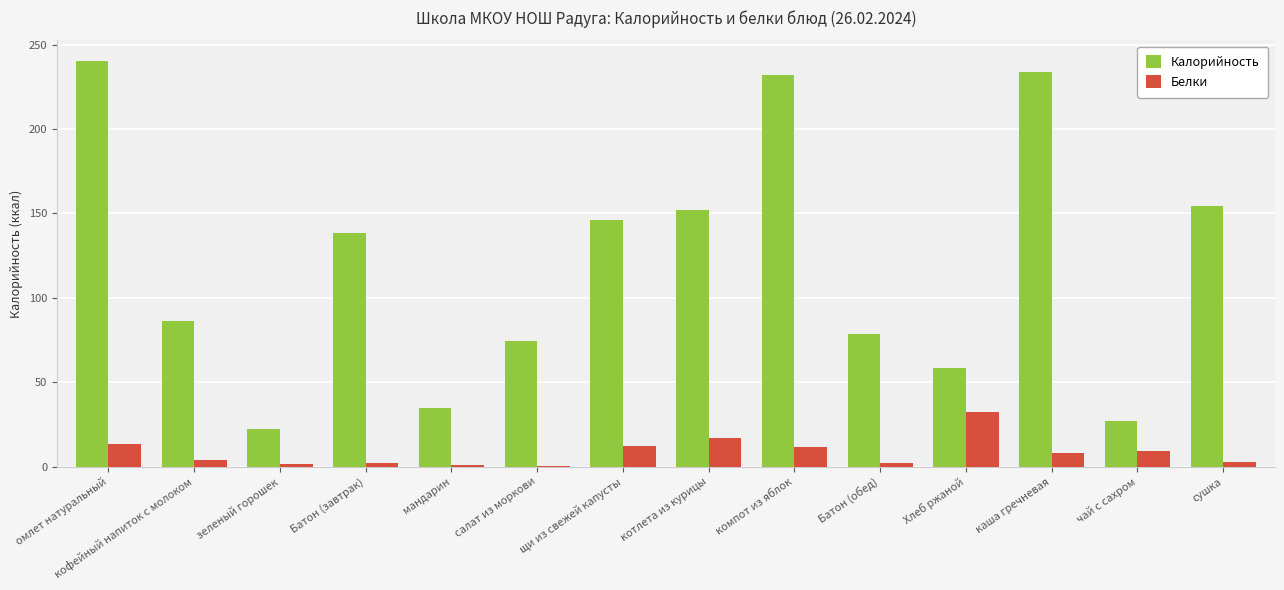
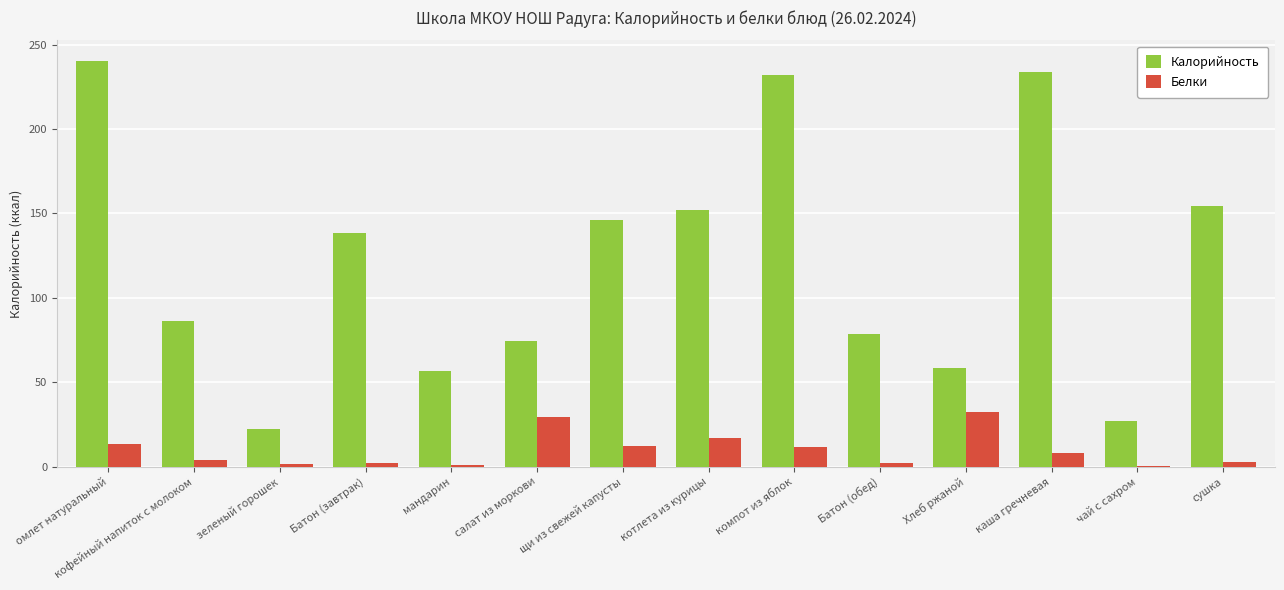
  {
    "Калорийность": {
      "омлет натуральный": 241,
      "кофейный напиток с молоком": 86,
      "зеленый горошек": 22,
      "Батон (завтрак)": 138,
-     "мандарин": 35,
+     "мандарин": 57,
      "салат из моркови": 74,
      "щи из свежей капусты": 146,
      "котлета из курицы": 152,
      "компот из яблок": 232,
      "Батон (обед)": 79,
      "Хлеб ржаной": 59,
      "каша гречневая": 234,
      "чай с сахром": 27,
      "сушка": 155
    },
    "Белки": {
      "омлет натуральный": 14,
      "кофейный напиток с молоком": 4,
      "зеленый горошек": 2,
      "Батон (завтрак)": 2,
-     "салат из моркови": 1,
+     "салат из моркови": 29,
      "щи из свежей капусты": 12,
      "котлета из курицы": 17,
      "компот из яблок": 12,
      "Батон (обед)": 2,
      "Хлеб ржаной": 33,
      "каша гречневая": 8,
-     "чай с сахром": 9,
+     "чай с сахром": 0,
      "сушка": 3
    }
  }
